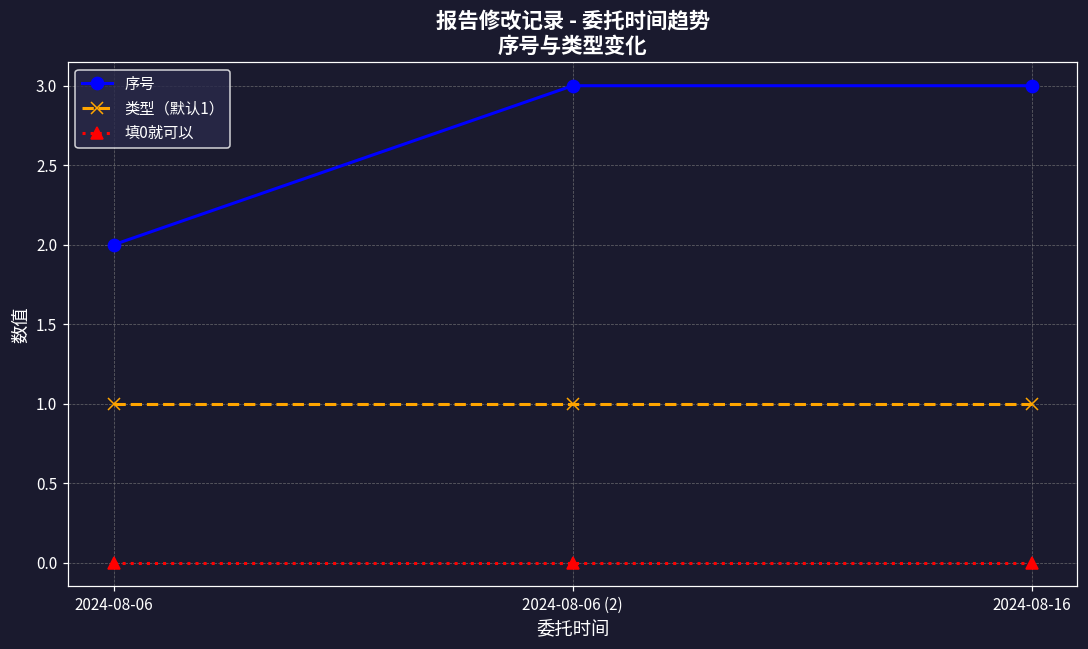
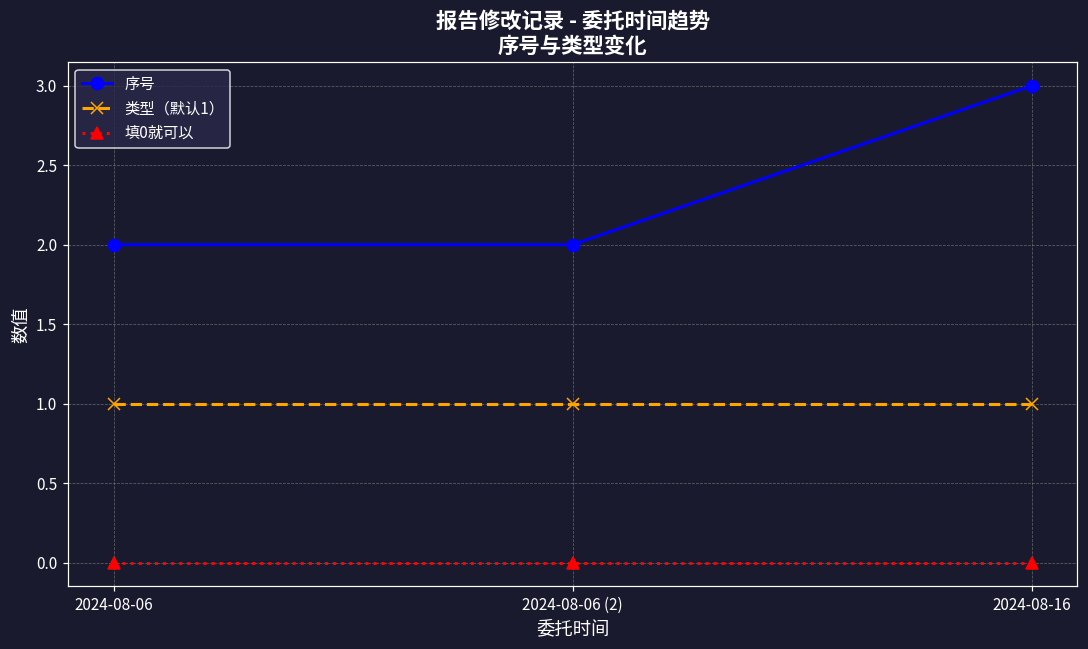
  {
    "序号": {
      "2024-08-06": 2,
-     "2024-08-06 (2)": 3,
+     "2024-08-06 (2)": 2,
      "2024-08-16": 3
    },
    "类型（默认1）": {
      "2024-08-06": 1,
      "2024-08-06 (2)": 1,
      "2024-08-16": 1
    },
    "填0就可以": {
      "2024-08-06": 0,
      "2024-08-06 (2)": 0,
      "2024-08-16": 0
    }
  }
